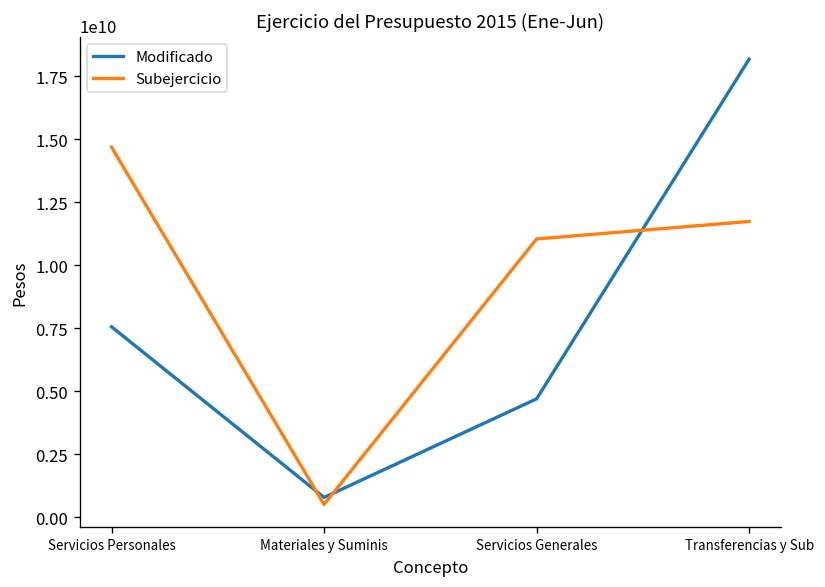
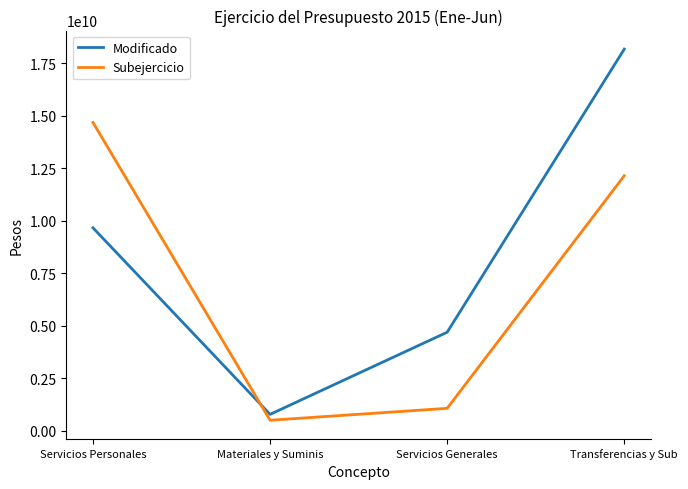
  {
    "Modificado": {
-     "Servicios Personales": 7600000000,
+     "Servicios Personales": 9700000000,
      "Materiales y Suminis": 800000000,
      "Servicios Generales": 4700000000,
      "Transferencias y Sub": 18200000000
    },
    "Subejercicio": {
      "Servicios Personales": 14700000000,
      "Materiales y Suminis": 500000000,
-     "Servicios Generales": 11000000000,
-     "Transferencias y Sub": 11700000000
+     "Servicios Generales": 1100000000,
+     "Transferencias y Sub": 12200000000
    }
  }
